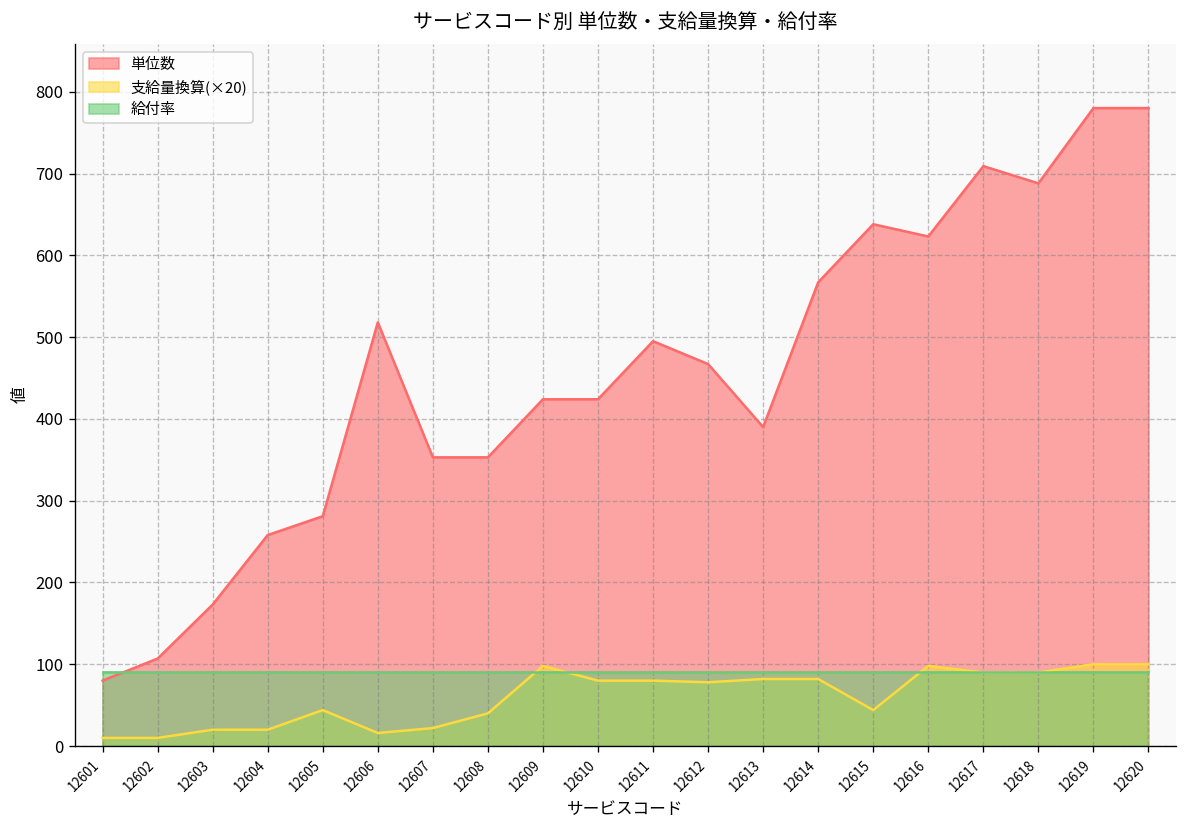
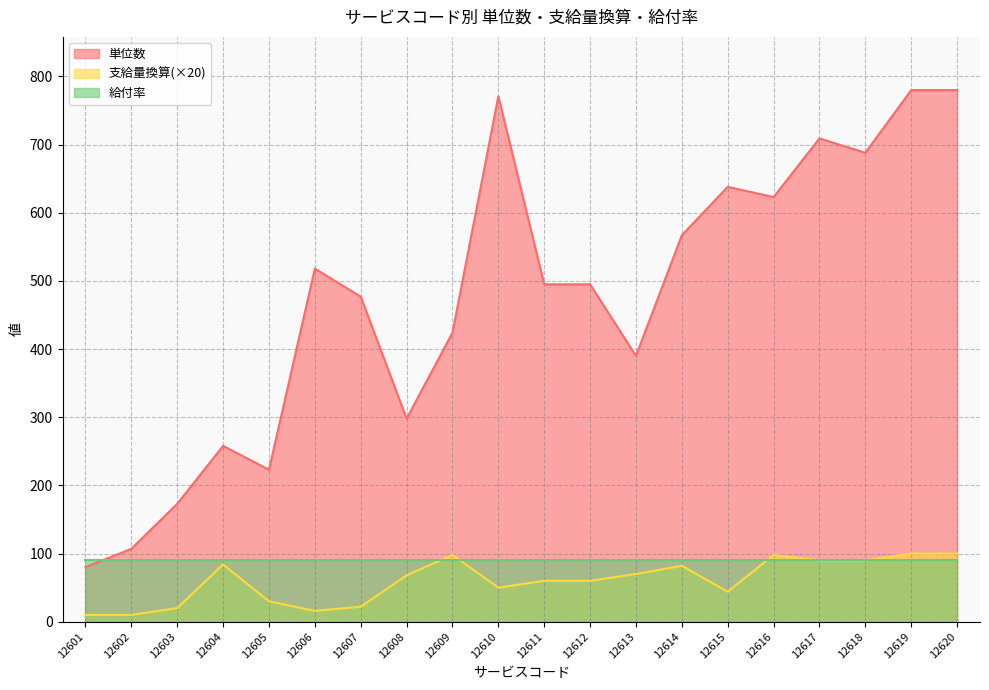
  {
    "単位数": {
      "12601": 80,
      "12602": 110,
      "12603": 170,
      "12604": 260,
-     "12605": 280,
+     "12605": 220,
      "12606": 520,
-     "12607": 350,
-     "12608": 350,
+     "12607": 480,
+     "12608": 300,
      "12609": 420,
-     "12610": 420,
+     "12610": 770,
      "12611": 500,
-     "12612": 470,
+     "12612": 500,
      "12613": 390,
      "12614": 570,
      "12615": 640,
      "12616": 620,
      "12617": 710,
      "12618": 690,
      "12619": 780,
      "12620": 780
    },
    "支給量換算(×20)": {
      "12601": 10,
      "12602": 10,
      "12603": 20,
-     "12604": 20,
-     "12605": 40,
+     "12604": 80,
+     "12605": 30,
      "12606": 20,
      "12607": 20,
-     "12608": 40,
+     "12608": 70,
      "12609": 100,
-     "12610": 80,
-     "12611": 80,
-     "12612": 80,
-     "12613": 80,
+     "12610": 50,
+     "12611": 60,
+     "12612": 60,
+     "12613": 70,
      "12614": 80,
      "12615": 40,
      "12616": 100,
      "12619": 100,
      "12620": 100
    },
    "給付率": {
      "12601": 90,
      "12602": 90,
      "12603": 90,
      "12604": 90,
      "12605": 90,
      "12606": 90,
      "12607": 90,
      "12608": 90,
      "12609": 90,
      "12610": 90,
      "12611": 90,
      "12612": 90,
      "12613": 90,
      "12614": 90,
      "12615": 90,
      "12616": 90,
      "12619": 90,
      "12620": 90
    }
  }
